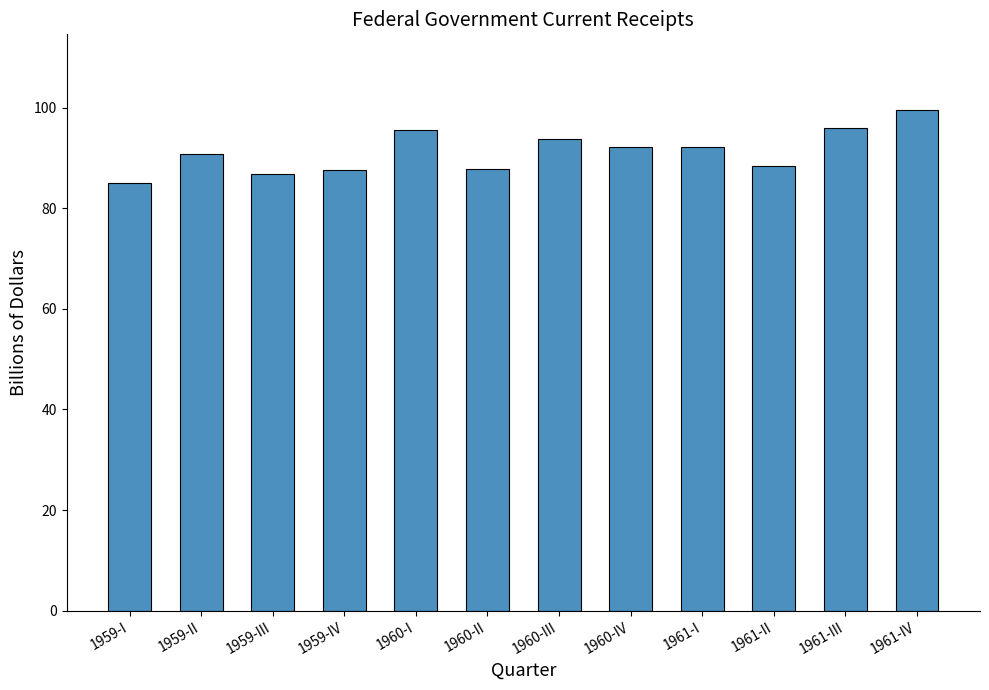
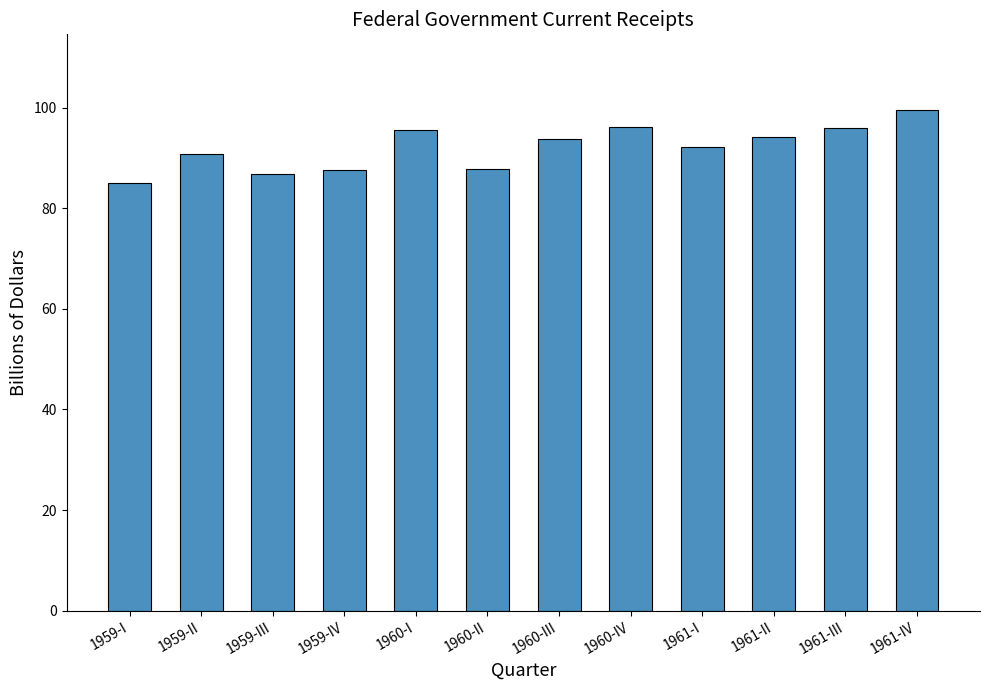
  {
    "1959-I": 85,
    "1959-II": 91,
    "1959-III": 87,
    "1959-IV": 88,
    "1960-I": 96,
    "1960-II": 88,
    "1960-III": 94,
-   "1960-IV": 92,
+   "1960-IV": 96,
    "1961-I": 92,
-   "1961-II": 88,
+   "1961-II": 94,
    "1961-III": 96,
    "1961-IV": 100
  }
